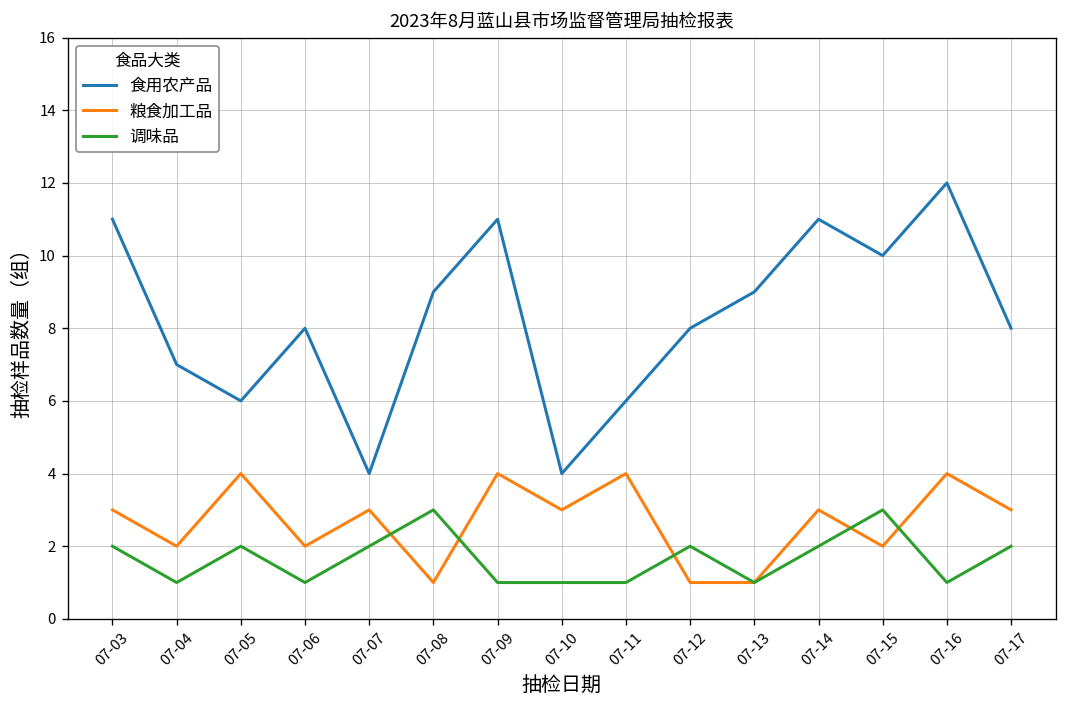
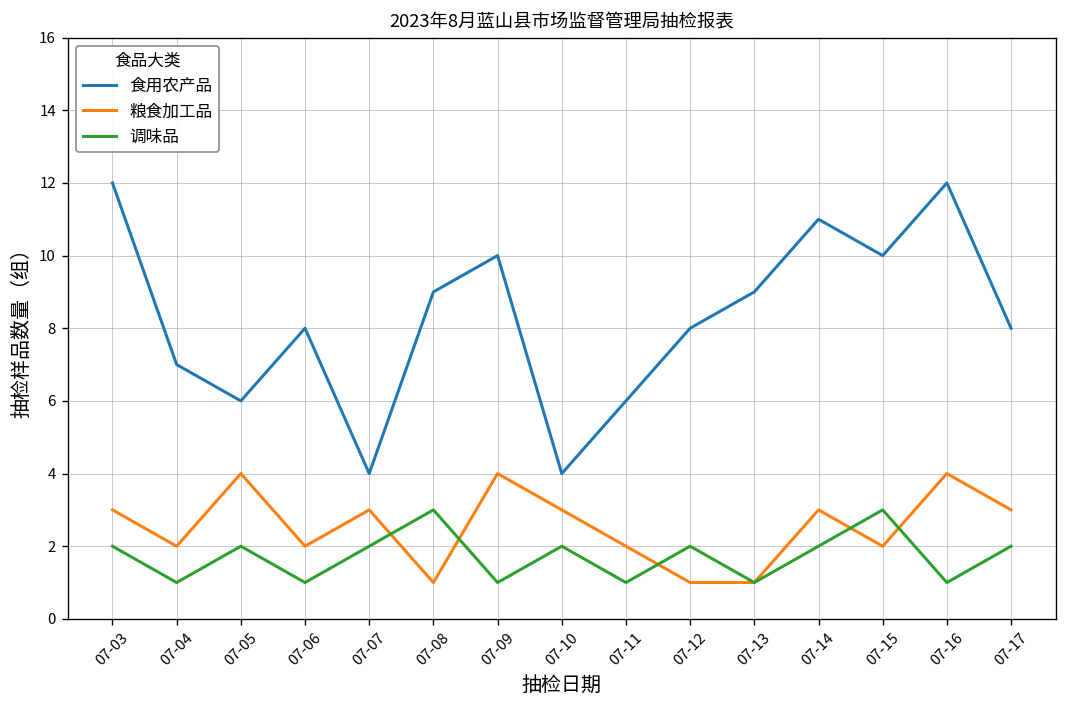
  {
    "食用农产品": {
-     "07-03": 11,
+     "07-03": 12,
      "07-04": 7,
      "07-05": 6,
      "07-06": 8,
      "07-07": 4,
      "07-08": 9,
-     "07-09": 11,
+     "07-09": 10,
      "07-10": 4,
      "07-11": 6,
      "07-12": 8,
      "07-13": 9,
      "07-14": 11,
      "07-15": 10,
      "07-16": 12,
      "07-17": 8
    },
    "粮食加工品": {
      "07-03": 3,
      "07-04": 2,
      "07-05": 4,
      "07-06": 2,
      "07-07": 3,
      "07-08": 1,
      "07-09": 4,
      "07-10": 3,
-     "07-11": 4,
+     "07-11": 2,
      "07-12": 1,
      "07-14": 3,
      "07-15": 2,
      "07-16": 4,
      "07-17": 3
    },
    "调味品": {
      "07-03": 2,
      "07-04": 1,
      "07-05": 2,
      "07-06": 1,
      "07-07": 2,
      "07-08": 3,
      "07-09": 1,
-     "07-10": 1,
+     "07-10": 2,
      "07-11": 1,
      "07-12": 2,
      "07-14": 2,
      "07-15": 3,
      "07-16": 1,
      "07-17": 2
    }
  }
